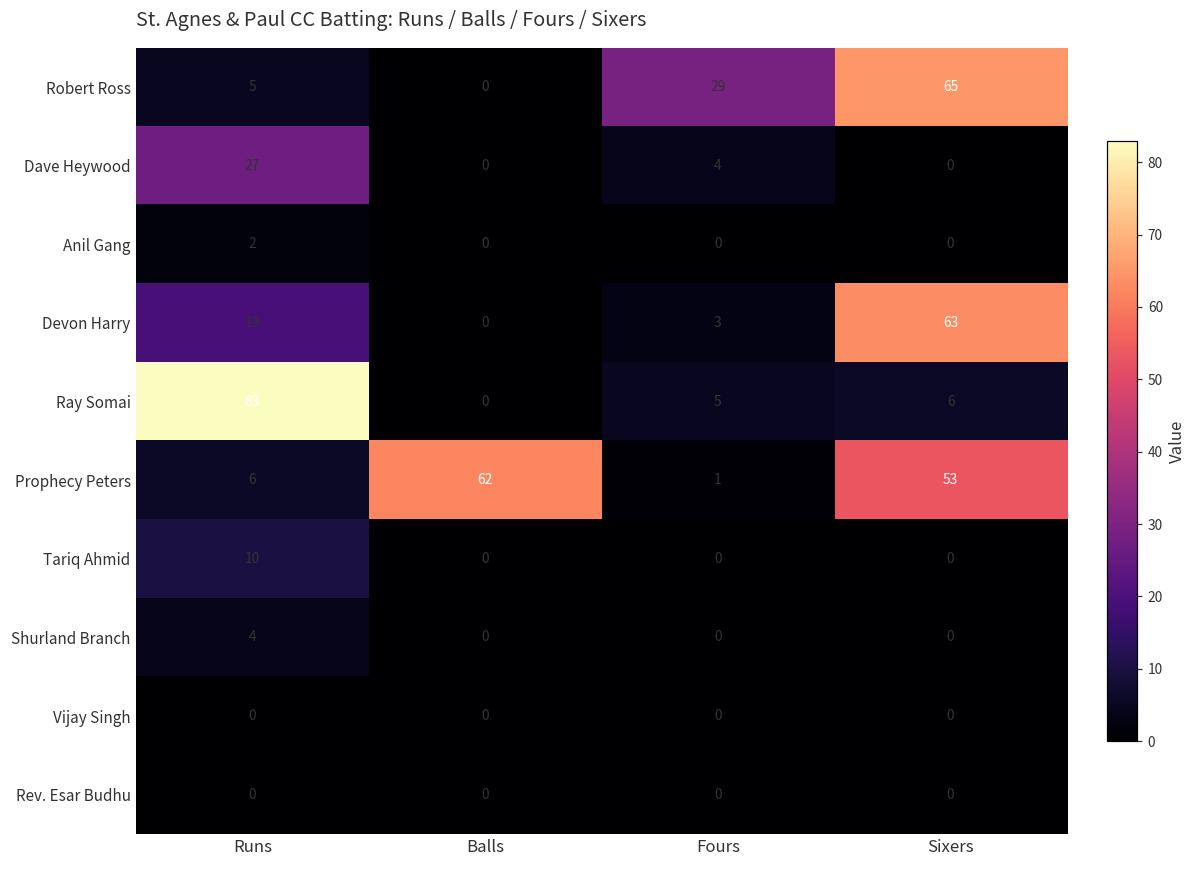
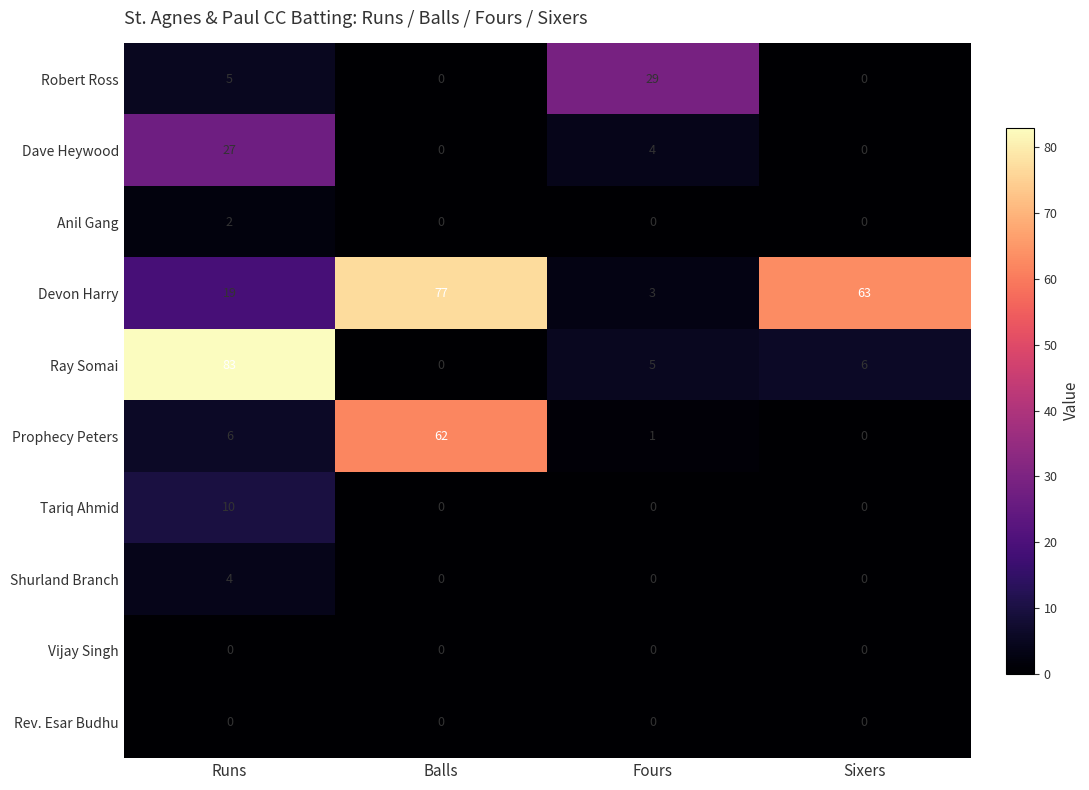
  {
    "Robert Ross": {
      "Balls": 0,
      "Fours": 29,
-     "Sixers": 65
+     "Sixers": 0
    },
    "Dave Heywood": {
      "Runs": 27,
      "Balls": 0,
      "Sixers": 0
    },
    "Anil Gang": {
      "Runs": 2,
      "Balls": 0,
      "Fours": 0,
      "Sixers": 0
    },
    "Devon Harry": {
      "Runs": 19,
-     "Balls": 0,
+     "Balls": 77,
      "Fours": 3,
      "Sixers": 63
    },
    "Ray Somai": {
      "Runs": 83,
      "Balls": 0
    },
    "Prophecy Peters": {
      "Balls": 62,
      "Fours": 1,
-     "Sixers": 53
+     "Sixers": 0
    },
    "Tariq Ahmid": {
      "Balls": 0,
      "Fours": 0,
      "Sixers": 0
    },
    "Shurland Branch": {
      "Balls": 0,
      "Fours": 0,
      "Sixers": 0
    },
    "Vijay Singh": {
      "Runs": 0,
      "Balls": 0,
      "Fours": 0,
      "Sixers": 0
    },
    "Rev. Esar Budhu": {
      "Runs": 0,
      "Balls": 0,
      "Fours": 0,
      "Sixers": 0
    }
  }
